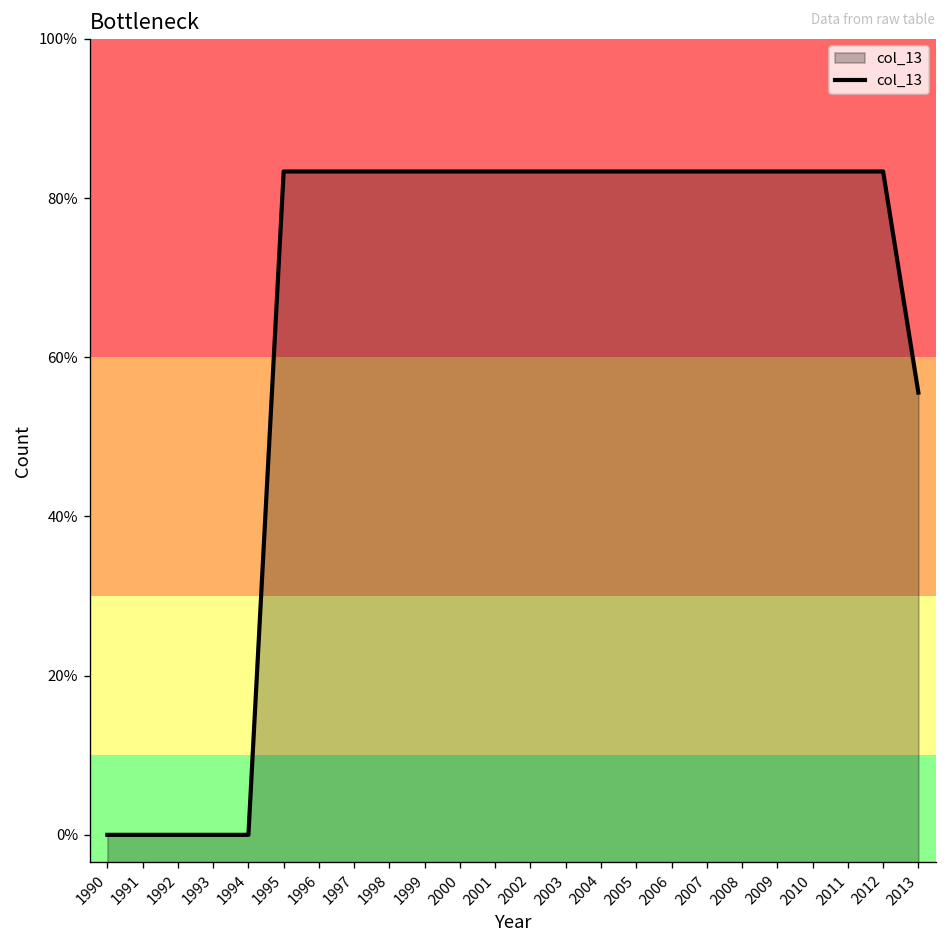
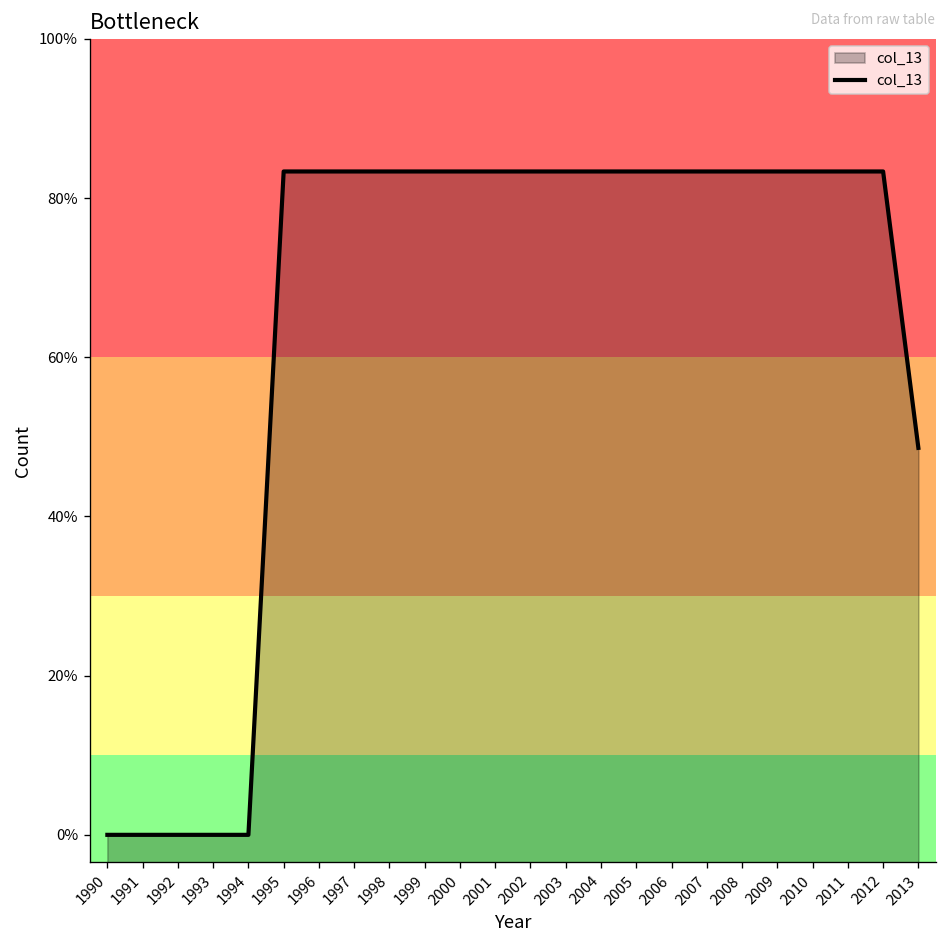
  {
    "1990": "0%",
    "1991": "0%",
    "1992": "0%",
    "1993": "0%",
    "1994": "0%",
    "1995": "83%",
    "1996": "83%",
    "1997": "83%",
    "1998": "83%",
    "1999": "83%",
    "2000": "83%",
    "2001": "83%",
    "2002": "83%",
    "2003": "83%",
    "2004": "83%",
    "2005": "83%",
    "2006": "83%",
    "2007": "83%",
    "2008": "83%",
    "2009": "83%",
    "2010": "83%",
    "2011": "83%",
    "2012": "83%",
-   "2013": "56%"
+   "2013": "49%"
  }
